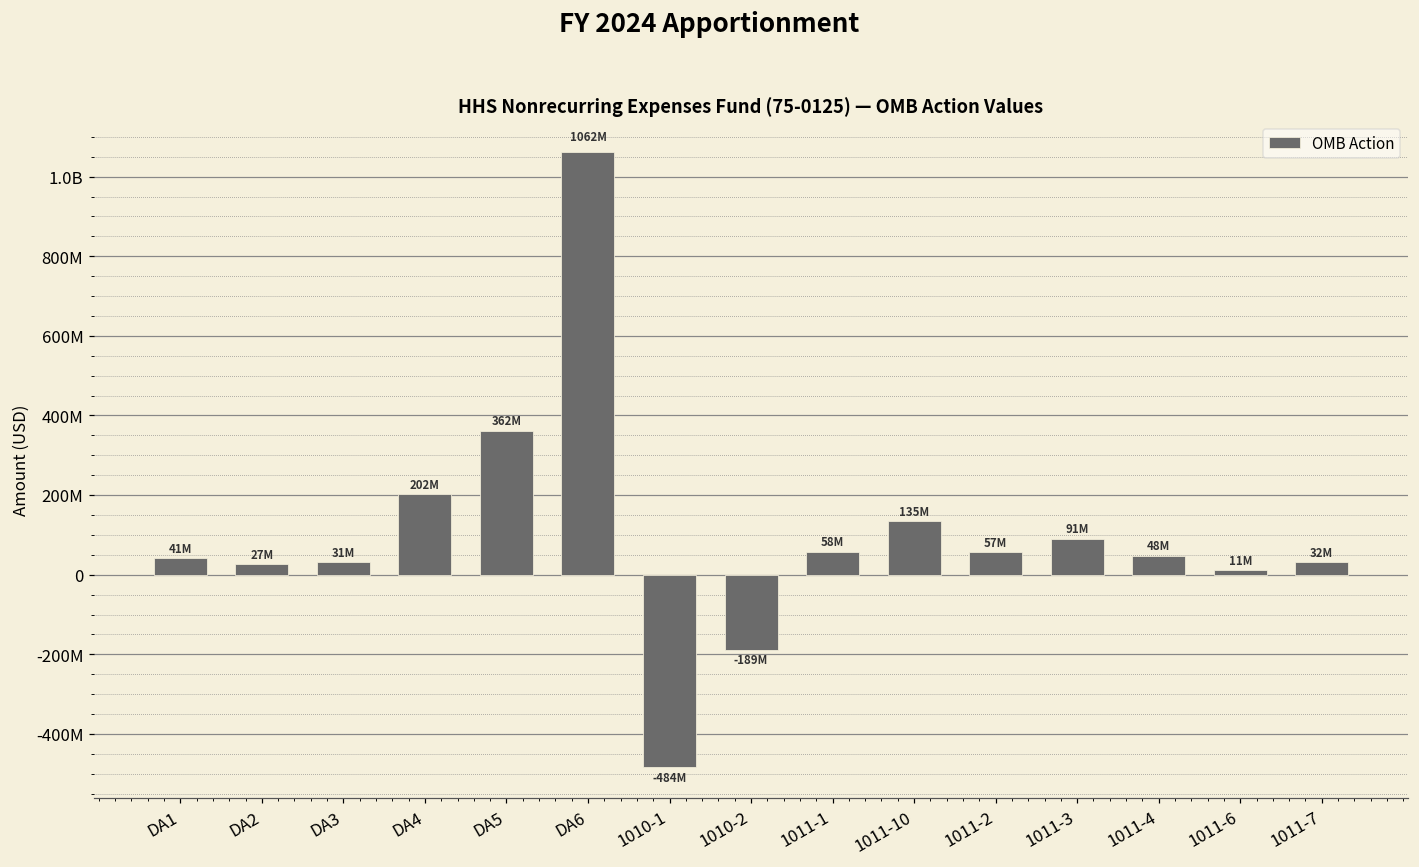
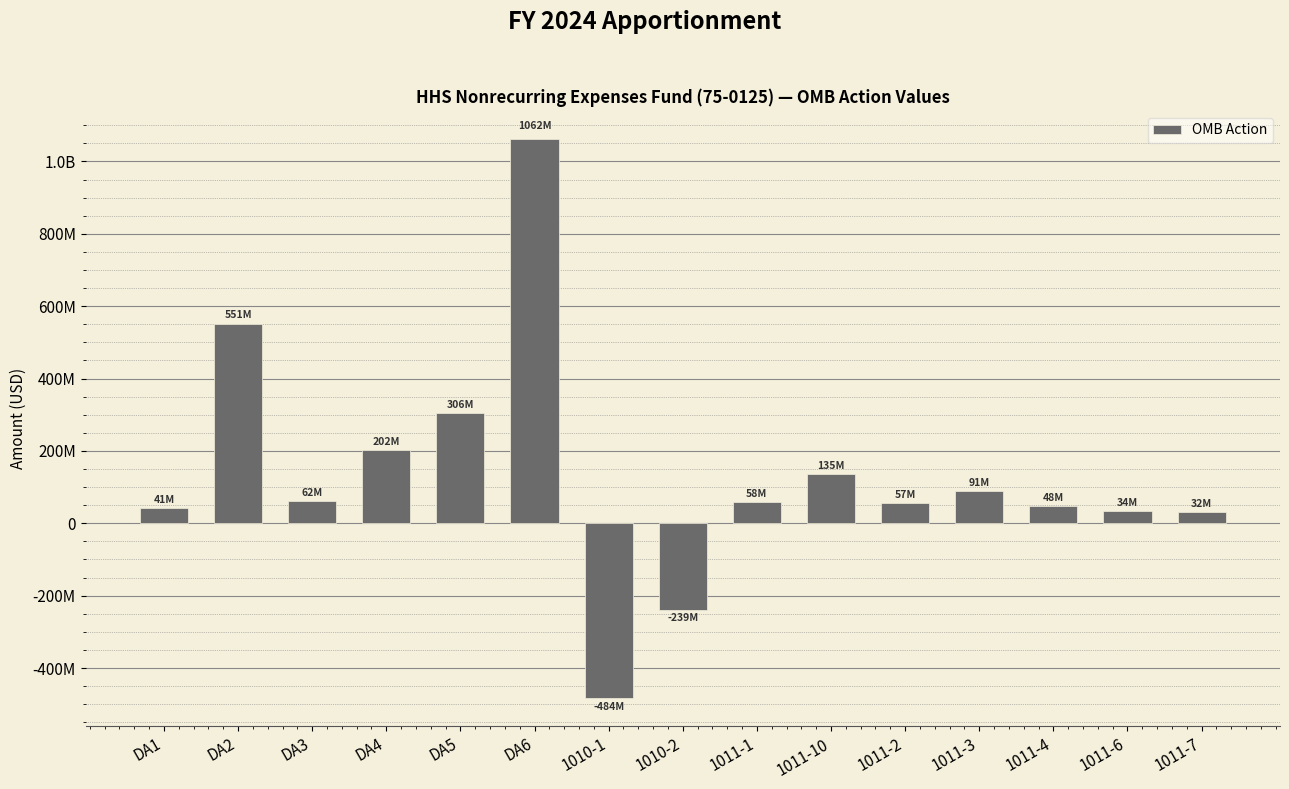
  {
    "DA1": "41M",
-   "DA2": "27M",
-   "DA3": "31M",
+   "DA2": "551M",
+   "DA3": "62M",
    "DA4": "202M",
-   "DA5": "362M",
+   "DA5": "306M",
    "DA6": "1062M",
    "1010-1": "-484M",
-   "1010-2": "-189M",
+   "1010-2": "-239M",
    "1011-1": "58M",
    "1011-10": "135M",
    "1011-2": "57M",
    "1011-3": "91M",
    "1011-4": "48M",
-   "1011-6": "11M",
+   "1011-6": "34M",
    "1011-7": "32M"
  }
